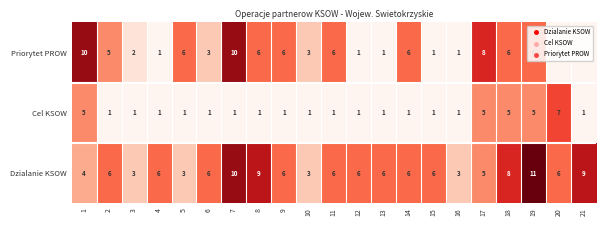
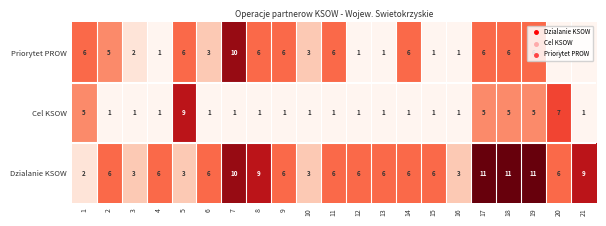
  {
    "Priorytet PROW": {
-     "1": 10,
+     "1": 6,
      "2": 5,
      "3": 2,
      "4": 1,
      "5": 6,
      "6": 3,
      "7": 10,
      "8": 6,
      "9": 6,
      "10": 3,
      "11": 6,
      "12": 1,
      "13": 1,
      "14": 6,
      "15": 1,
      "16": 1,
-     "17": 8,
+     "17": 6,
      "18": 6
    },
    "Cel KSOW": {
      "1": 5,
      "2": 1,
      "3": 1,
      "4": 1,
-     "5": 1,
+     "5": 9,
      "6": 1,
      "7": 1,
      "8": 1,
      "9": 1,
      "10": 1,
      "11": 1,
      "12": 1,
      "13": 1,
      "14": 1,
      "15": 1,
      "16": 1,
      "17": 5,
      "18": 5,
      "19": 5,
      "20": 7,
      "21": 1
    },
    "Dzialanie KSOW": {
-     "1": 4,
+     "1": 2,
      "2": 6,
      "3": 3,
      "4": 6,
      "5": 3,
      "6": 6,
      "7": 10,
      "8": 9,
      "9": 6,
      "10": 3,
      "11": 6,
      "12": 6,
      "13": 6,
      "14": 6,
      "15": 6,
      "16": 3,
-     "17": 5,
-     "18": 8,
+     "17": 11,
+     "18": 11,
      "19": 11,
      "20": 6,
      "21": 9
    }
  }
